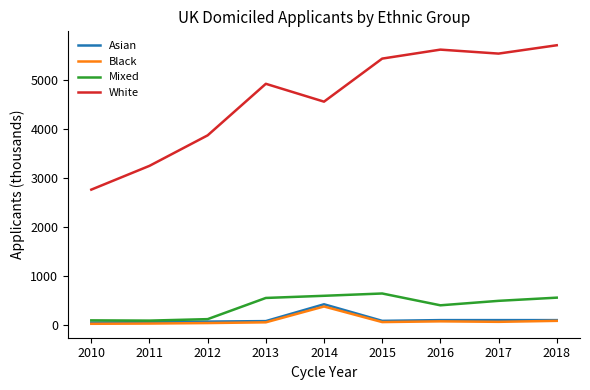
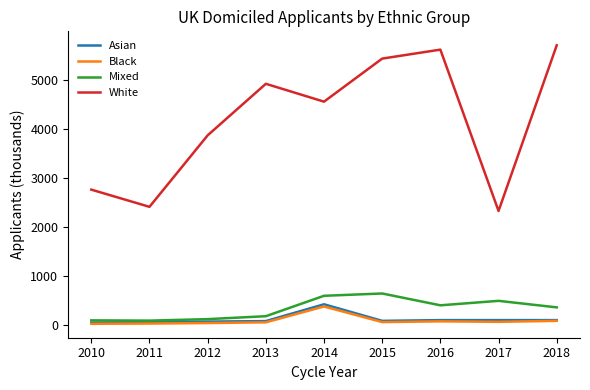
  {
    "Mixed": {
-     "2013": 600,
+     "2013": 200,
      "2014": 600,
      "2015": 600,
      "2016": 400,
      "2017": 500,
-     "2018": 600
+     "2018": 400
    },
    "White": {
      "2010": 2800,
-     "2011": 3300,
+     "2011": 2400,
      "2012": 3900,
      "2013": 4900,
      "2014": 4600,
      "2015": 5400,
      "2016": 5600,
-     "2017": 5500,
+     "2017": 2300,
      "2018": 5700
    }
  }
